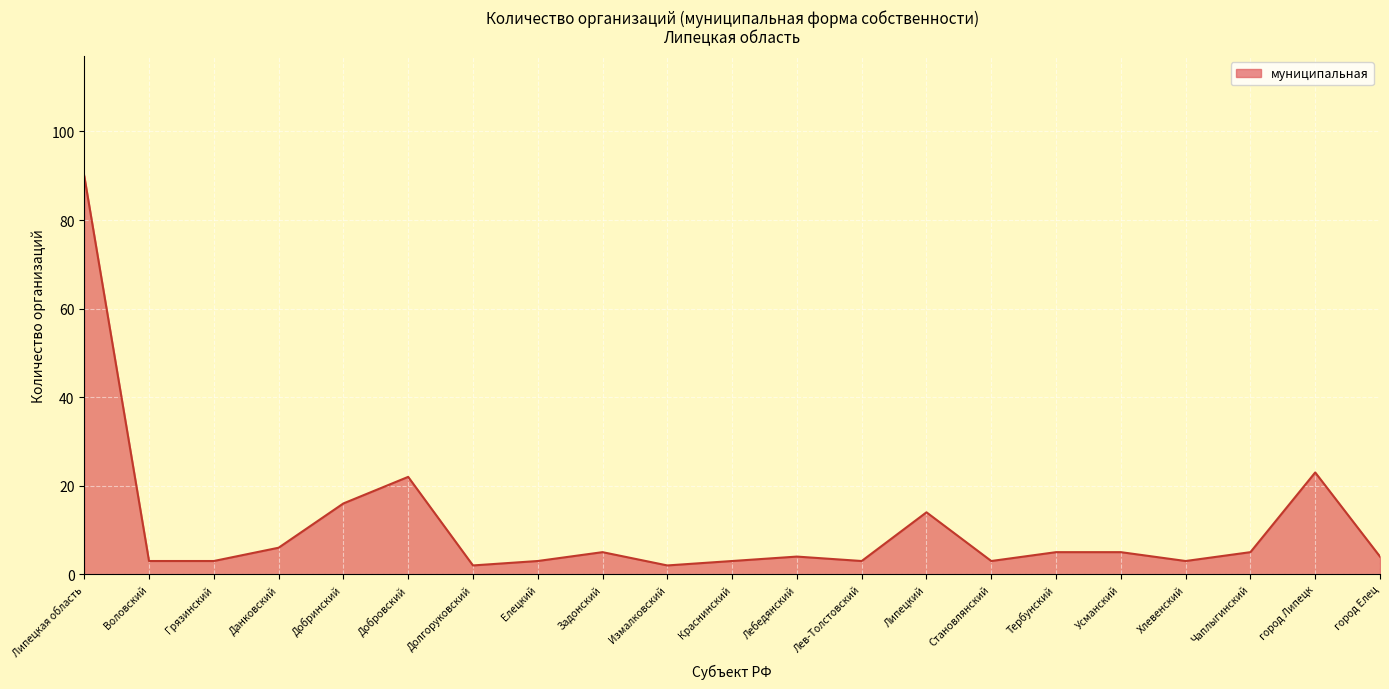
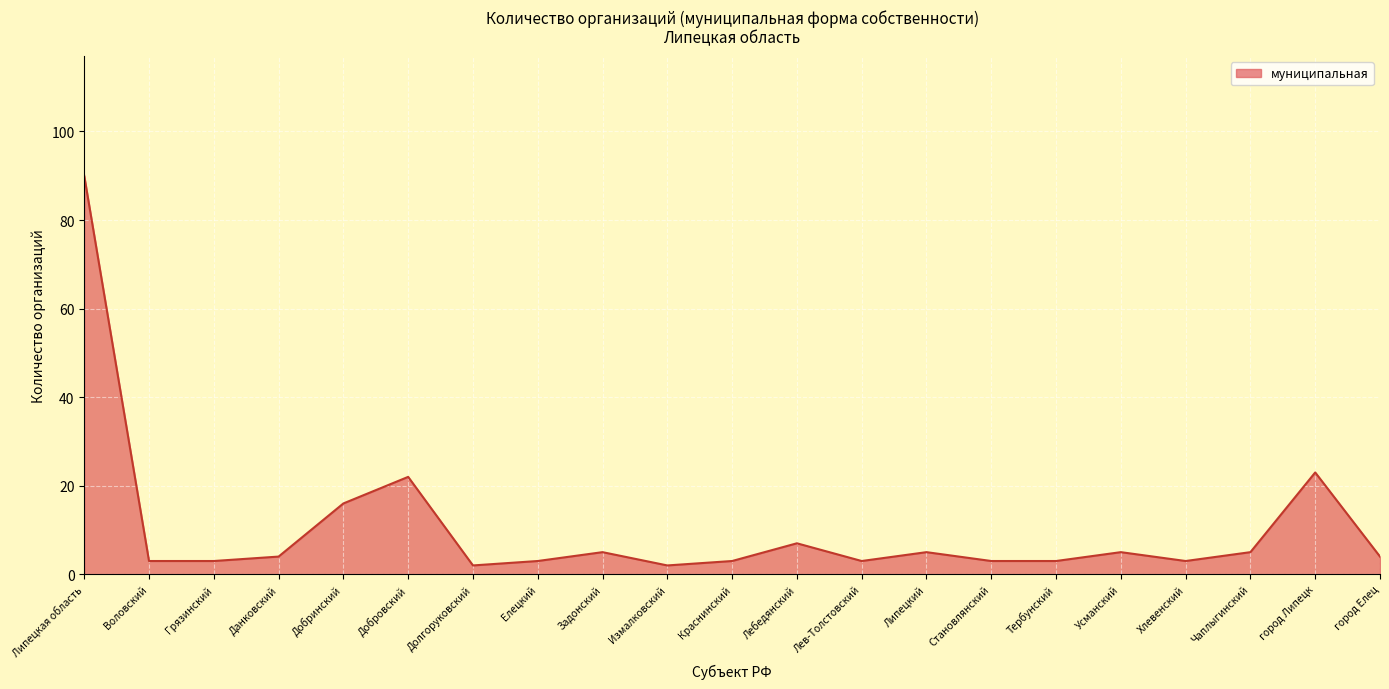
  {
    "Липецкая область": 90,
    "Воловский": 3,
    "Грязинский": 3,
-   "Данковский": 6,
+   "Данковский": 4,
    "Добринский": 16,
    "Добровский": 22,
    "Долгоруковский": 2,
    "Елецкий": 3,
    "Задонский": 5,
    "Измалковский": 2,
    "Краснинский": 3,
-   "Лебедянский": 4,
+   "Лебедянский": 7,
    "Лев-Толстовский": 3,
-   "Липецкий": 14,
+   "Липецкий": 5,
    "Становлянский": 3,
-   "Тербунский": 5,
+   "Тербунский": 3,
    "Усманский": 5,
    "Хлевенский": 3,
    "Чаплыгинский": 5,
    "город Липецк": 23,
    "город Елец": 4
  }
